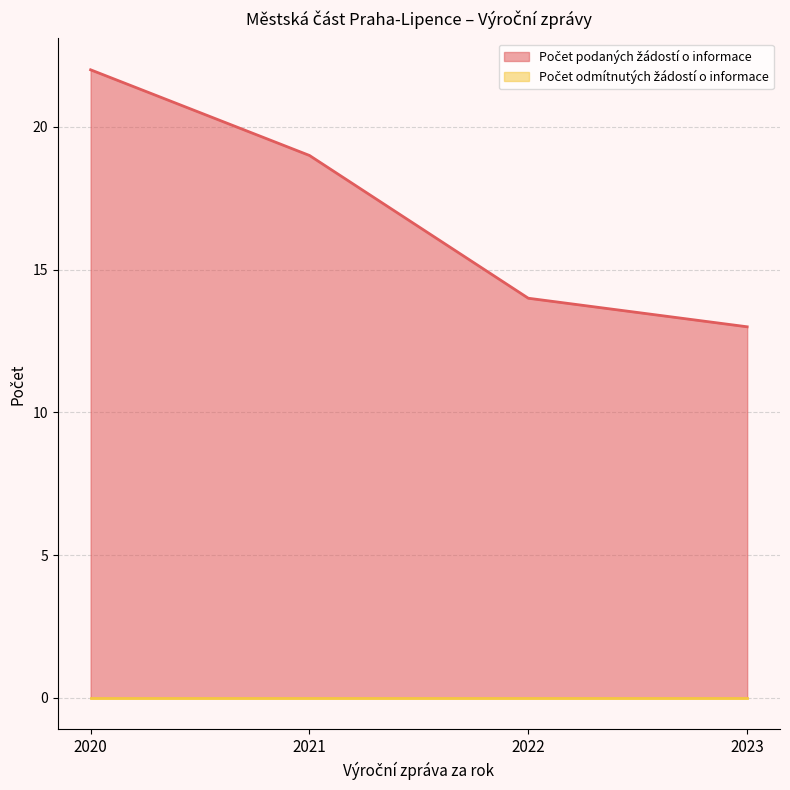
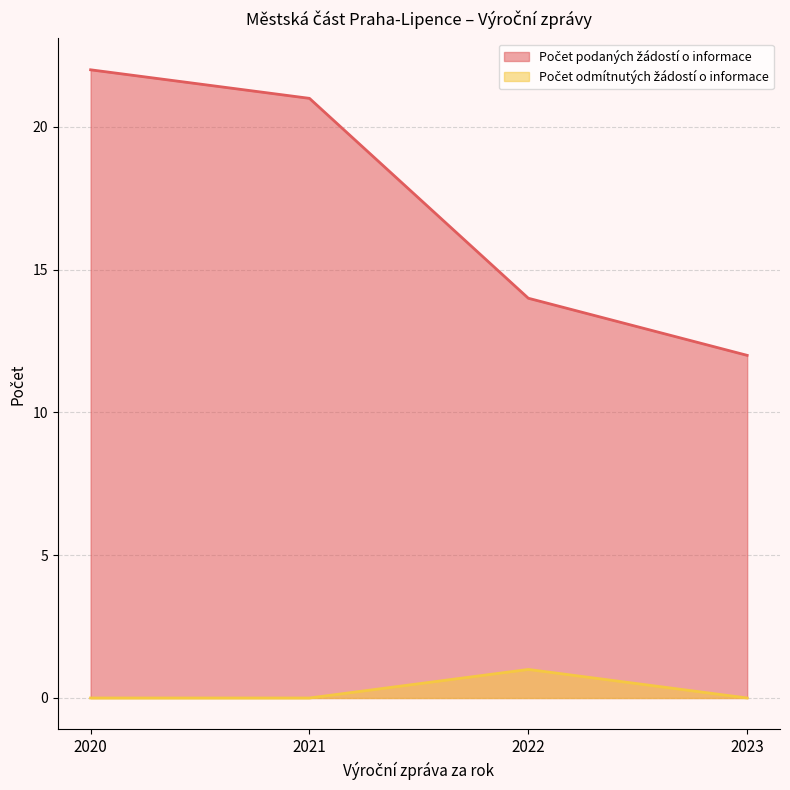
  {
    "Počet podaných žádostí o informace": {
      "2020": 22,
-     "2021": 19,
+     "2021": 21,
      "2022": 14,
-     "2023": 13
+     "2023": 12
    },
    "Počet odmítnutých žádostí o informace": {
      "2020": 0,
      "2021": 0,
-     "2022": 0,
+     "2022": 1,
      "2023": 0
    }
  }
